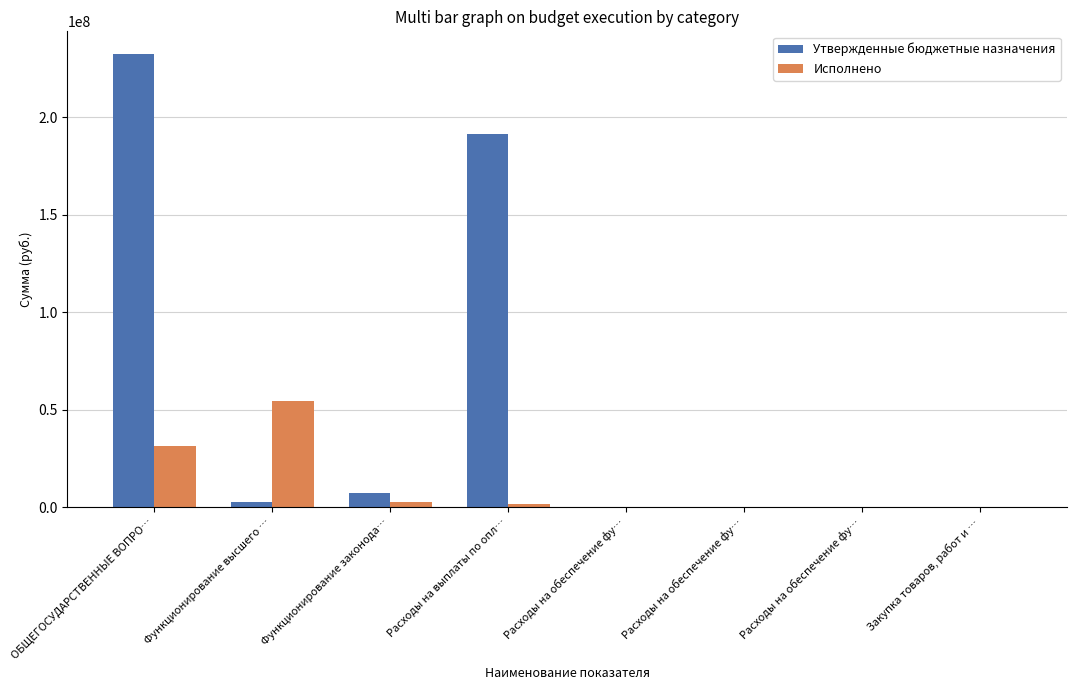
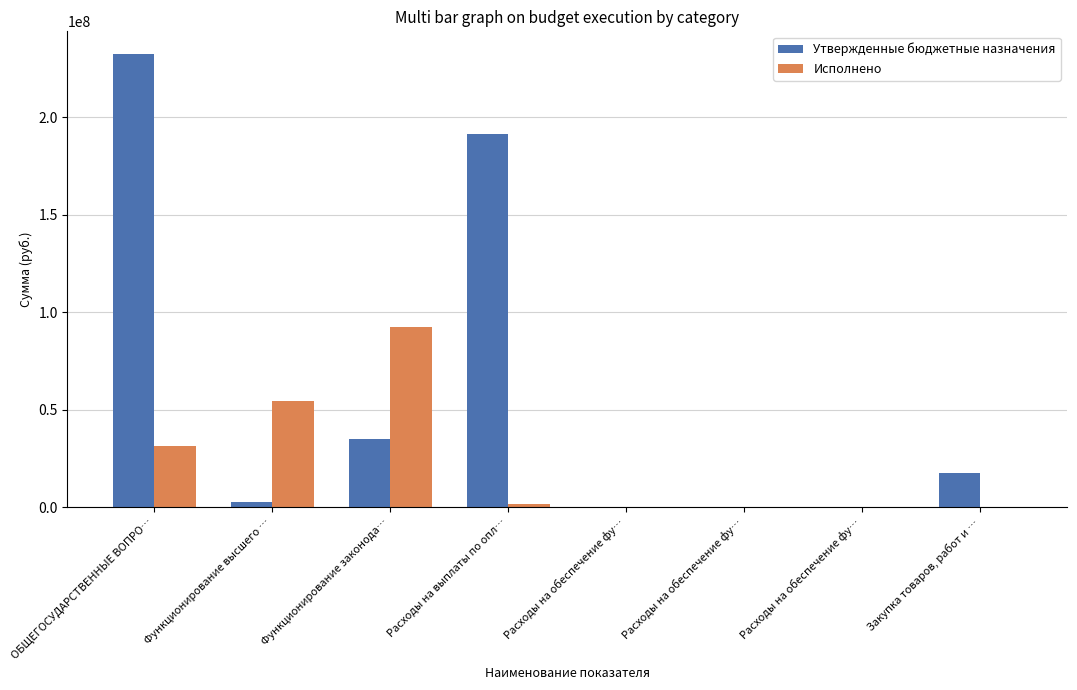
  {
    "Утвержденные бюджетные назначения": {
      "ОБЩЕГОСУДАРСТВЕННЫЕ ВОПРО…": 232000000,
      "Функционирование высшего …": 3000000,
-     "Функционирование законода…": 8000000,
+     "Функционирование законода…": 35000000,
      "Расходы на выплаты по опл…": 192000000,
-     "Закупка товаров, работ и …": 0
+     "Закупка товаров, работ и …": 18000000
    },
    "Исполнено": {
      "ОБЩЕГОСУДАРСТВЕННЫЕ ВОПРО…": 32000000,
      "Функционирование высшего …": 54000000,
-     "Функционирование законода…": 3000000,
+     "Функционирование законода…": 93000000,
      "Расходы на выплаты по опл…": 2000000,
      "Закупка товаров, работ и …": 0
    }
  }
